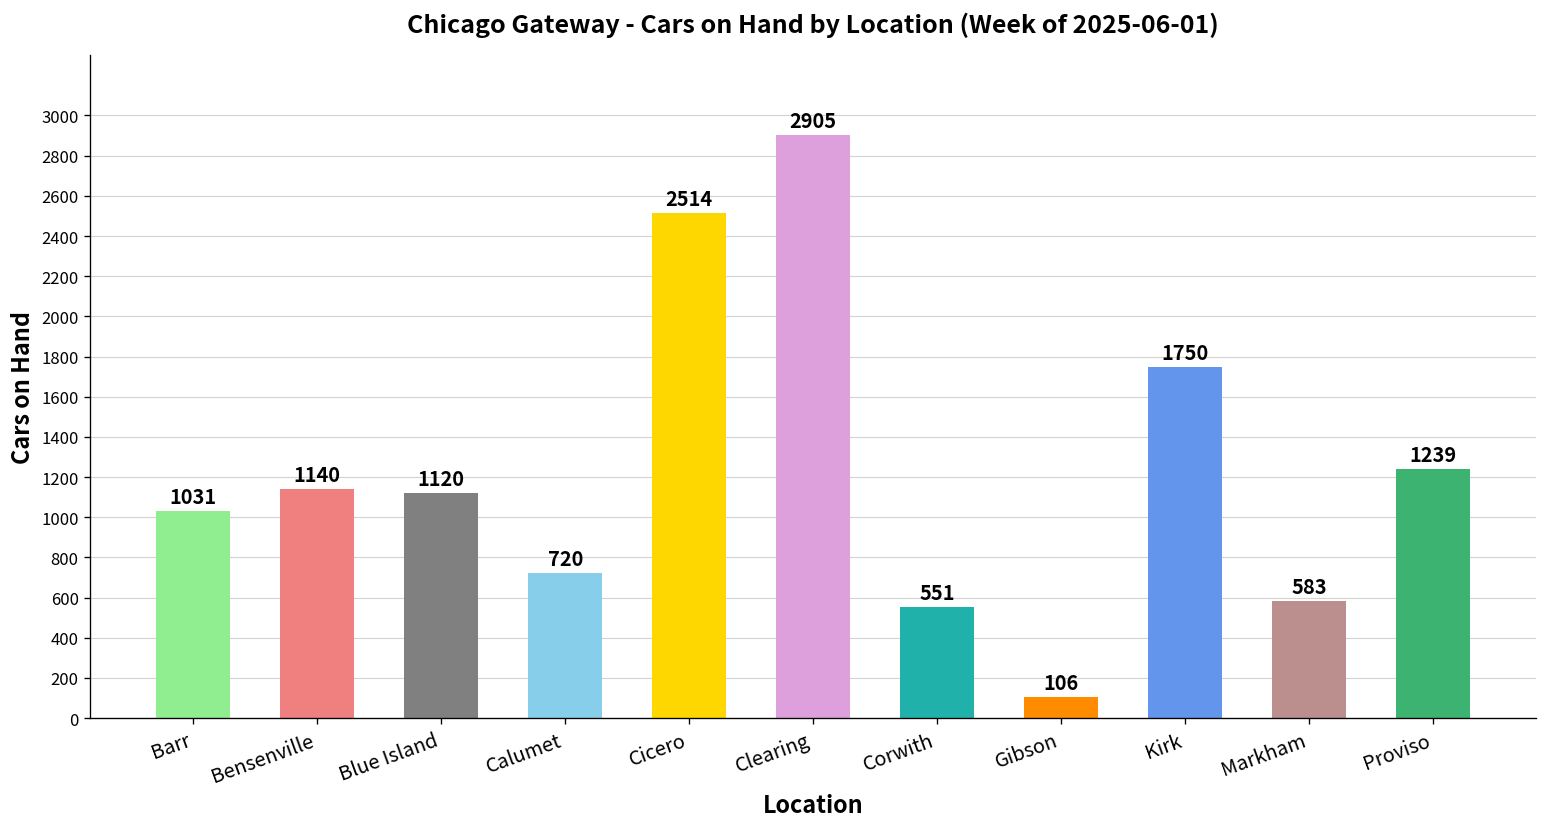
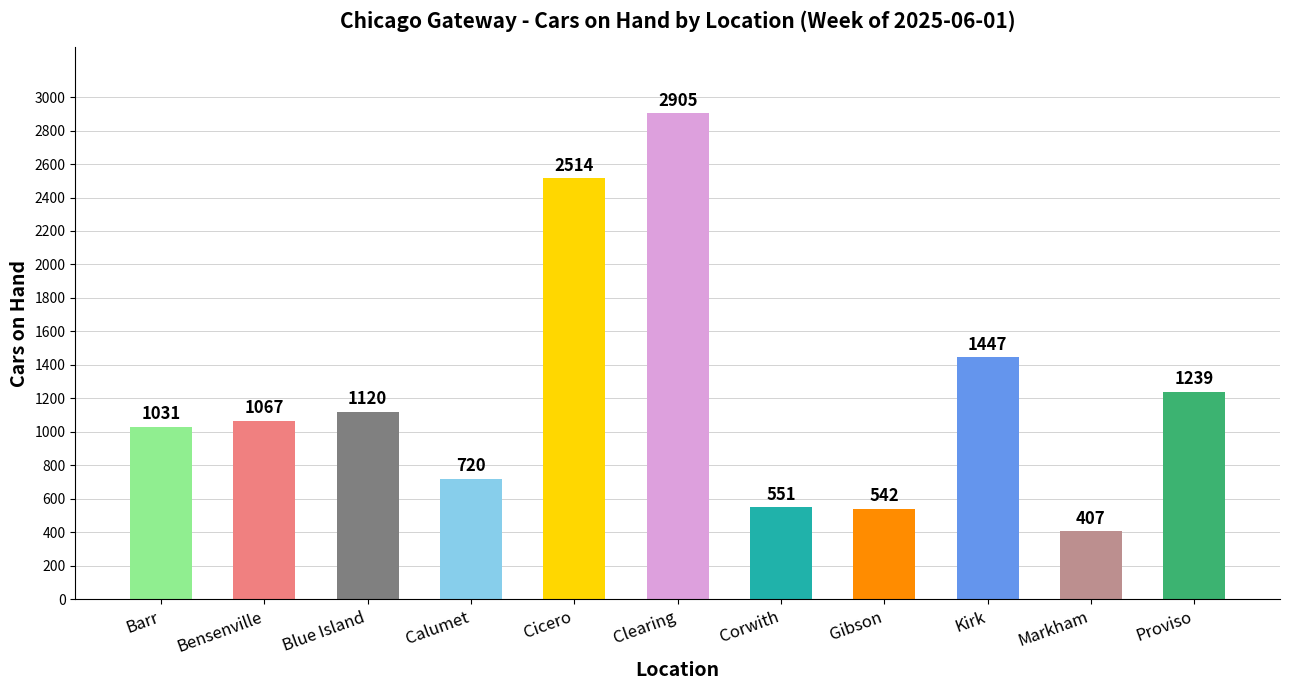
  {
    "Barr": 1031,
-   "Bensenville": 1140,
+   "Bensenville": 1067,
    "Blue Island": 1120,
    "Calumet": 720,
    "Cicero": 2514,
    "Clearing": 2905,
    "Corwith": 551,
-   "Gibson": 106,
-   "Kirk": 1750,
-   "Markham": 583,
+   "Gibson": 542,
+   "Kirk": 1447,
+   "Markham": 407,
    "Proviso": 1239
  }
